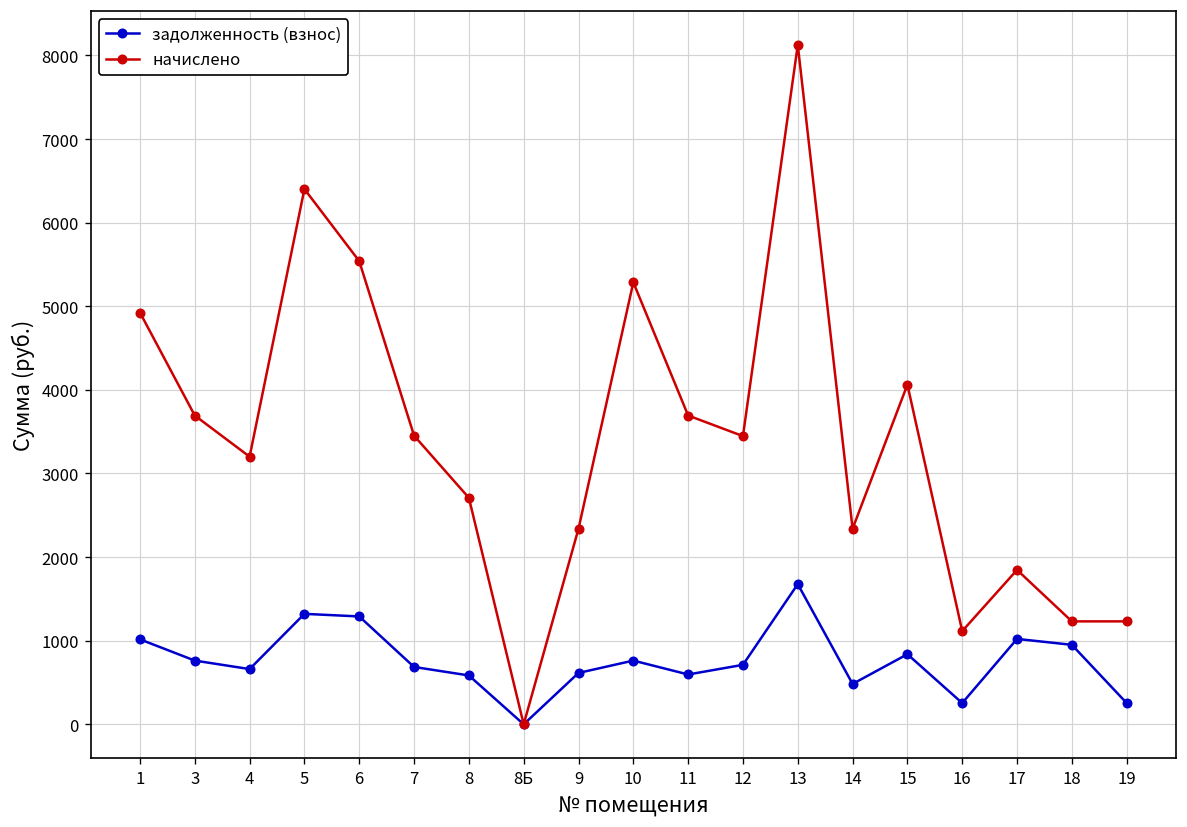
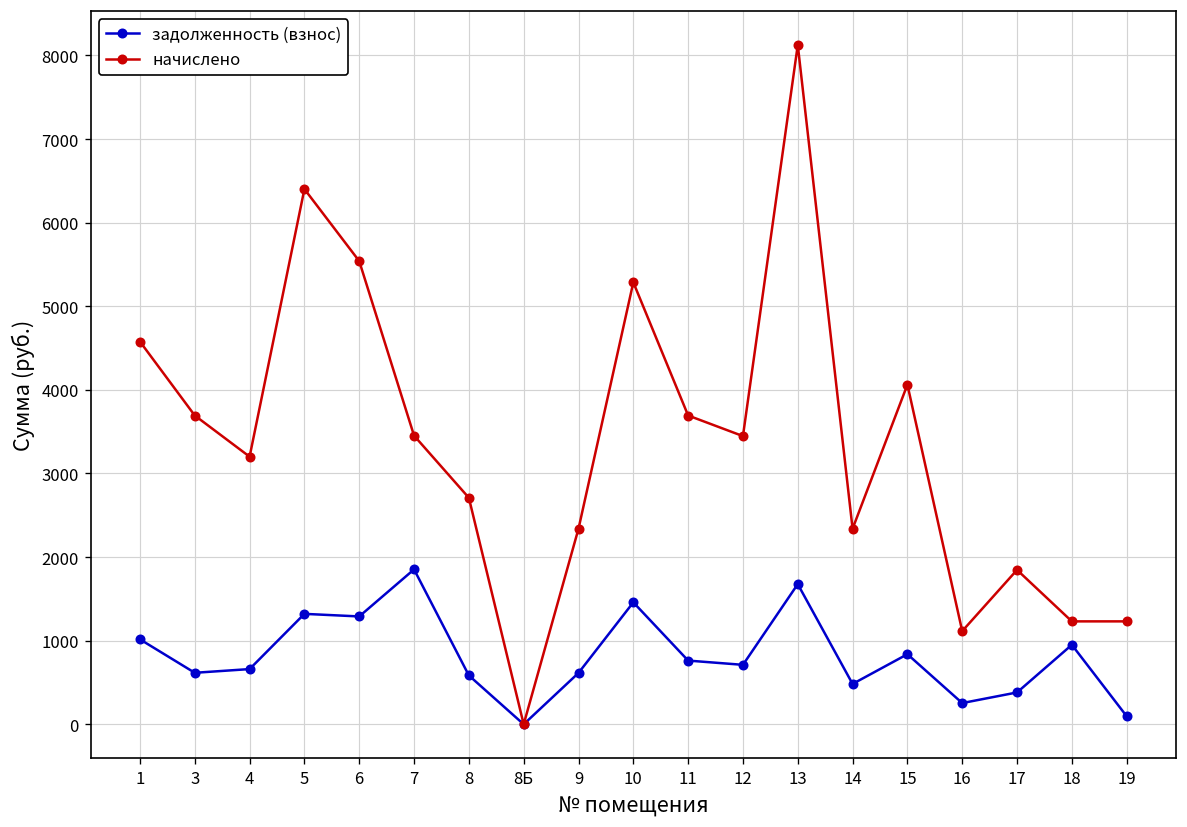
  {
    "задолженность (взнос)": {
      "1": 1000,
-     "3": 800,
+     "3": 600,
      "4": 700,
      "5": 1300,
      "6": 1300,
-     "7": 700,
+     "7": 1900,
      "8": 600,
      "9": 600,
-     "10": 800,
-     "11": 600,
+     "10": 1500,
+     "11": 800,
      "12": 700,
      "13": 1700,
      "14": 500,
      "15": 800,
      "16": 300,
-     "17": 1000,
+     "17": 400,
      "18": 1000,
-     "19": 300
+     "19": 100
    },
    "начислено": {
-     "1": 4900,
+     "1": 4600,
      "3": 3700,
      "4": 3200,
      "5": 6400,
      "6": 5500,
      "7": 3500,
      "8": 2700,
      "9": 2300,
      "10": 5300,
      "11": 3700,
      "12": 3400,
      "13": 8100,
      "14": 2300,
      "15": 4100,
      "16": 1100,
      "17": 1800,
      "18": 1200,
      "19": 1200
    }
  }
